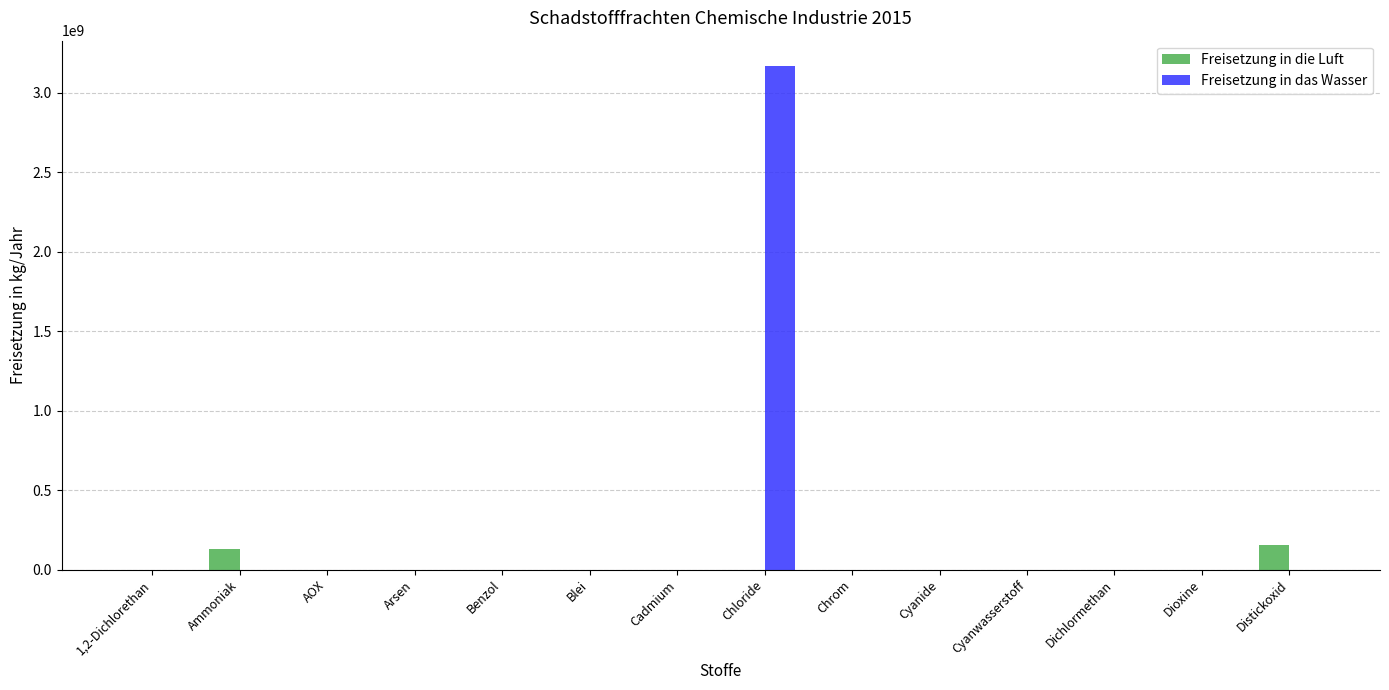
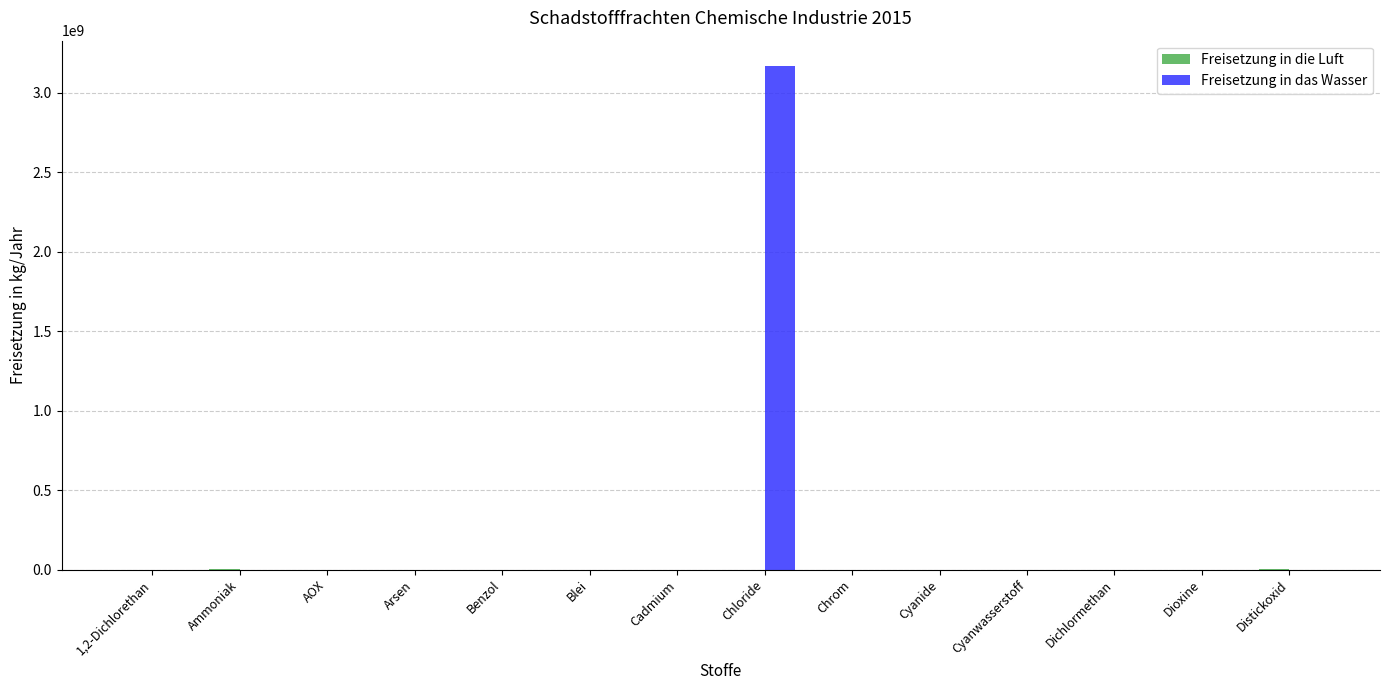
  {
    "Freisetzung in die Luft": {
-     "Ammoniak": 130000000,
+     "Ammoniak": 0,
      "AOX": 0,
      "Arsen": 0,
      "Blei": 0,
      "Cadmium": 0,
      "Chloride": 0,
      "Chrom": 0,
      "Cyanide": 0,
      "Dioxine": 0,
-     "Distickoxid": 150000000
+     "Distickoxid": 0
    },
    "Freisetzung in das Wasser": {
      "1,2-Dichlorethan": 0,
      "Ammoniak": 0,
      "Benzol": 0,
      "Chloride": 3170000000,
      "Cyanwasserstoff": 0,
      "Dioxine": 0,
      "Distickoxid": 0
    }
  }
